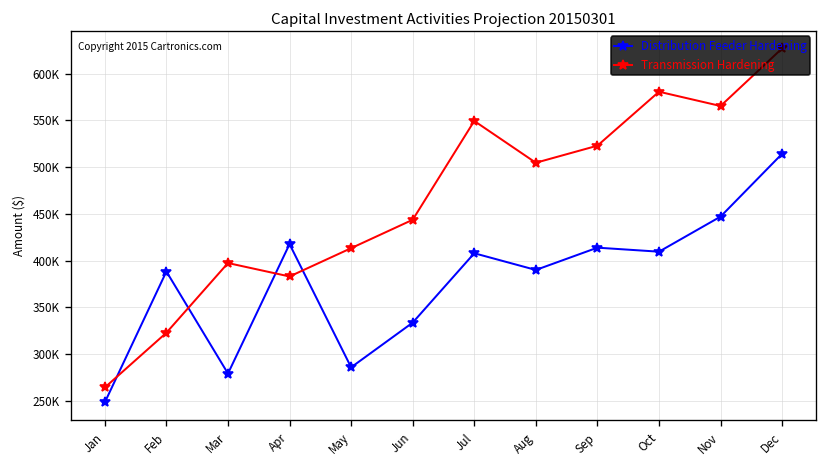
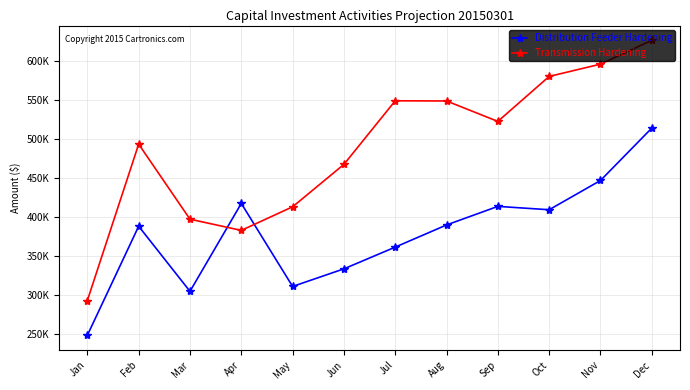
  {
    "Distribution Feeder Hardening": {
      "Jan": 250000,
      "Feb": 390000,
-     "Mar": 280000,
+     "Mar": 300000,
      "Apr": 420000,
-     "May": 290000,
+     "May": 310000,
      "Jun": 330000,
-     "Jul": 410000,
+     "Jul": 360000,
      "Aug": 390000,
      "Sep": 410000,
      "Oct": 410000,
      "Nov": 450000,
      "Dec": 510000
    },
    "Transmission Hardening": {
-     "Jan": 260000,
-     "Feb": 320000,
+     "Jan": 290000,
+     "Feb": 490000,
      "Mar": 400000,
      "Apr": 380000,
      "May": 410000,
-     "Jun": 440000,
+     "Jun": 470000,
      "Jul": 550000,
-     "Aug": 500000,
+     "Aug": 550000,
      "Sep": 520000,
      "Oct": 580000,
-     "Nov": 570000
+     "Nov": 600000
    }
  }
